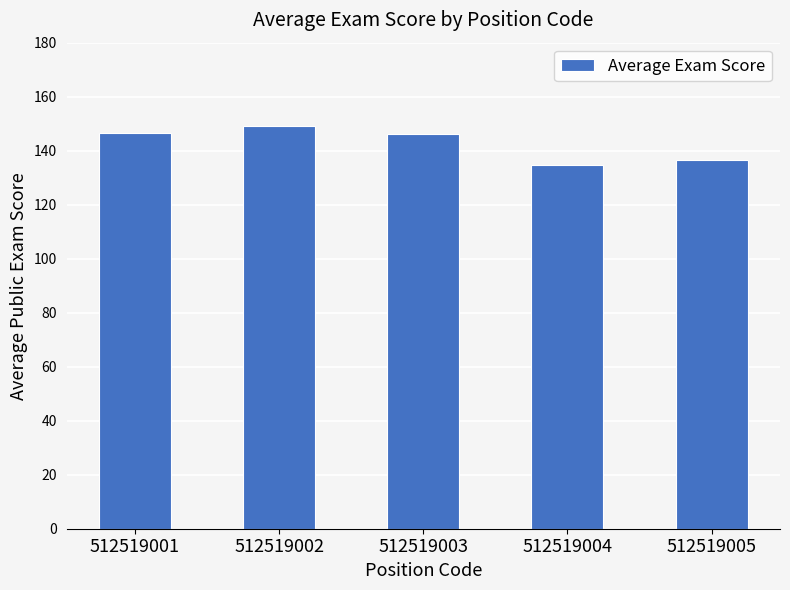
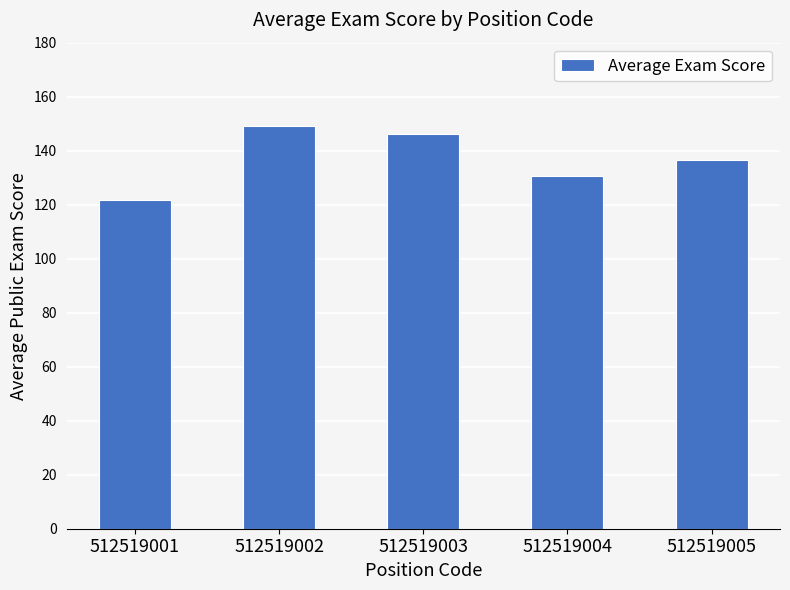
  {
-   "512519001": 146,
+   "512519001": 122,
    "512519002": 149,
    "512519003": 146,
-   "512519004": 135,
+   "512519004": 131,
    "512519005": 136
  }
